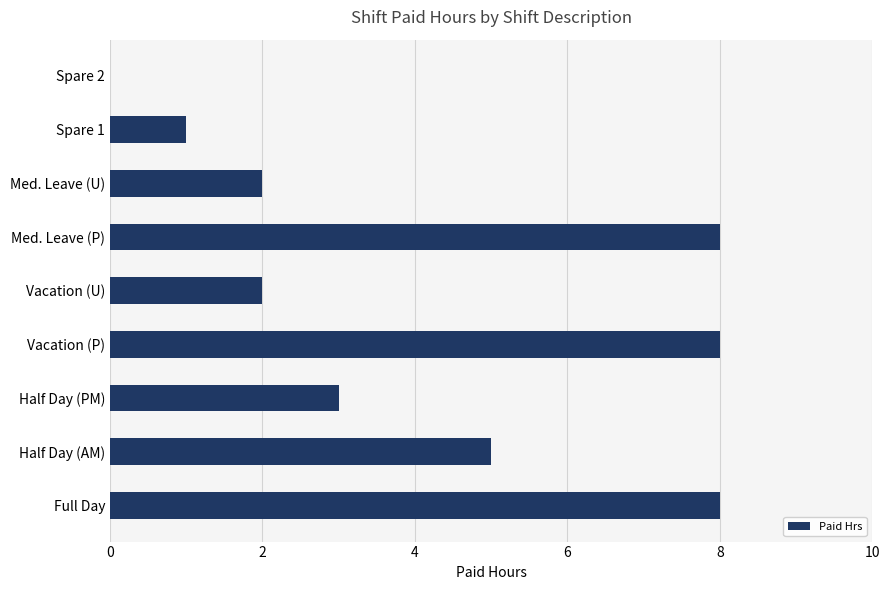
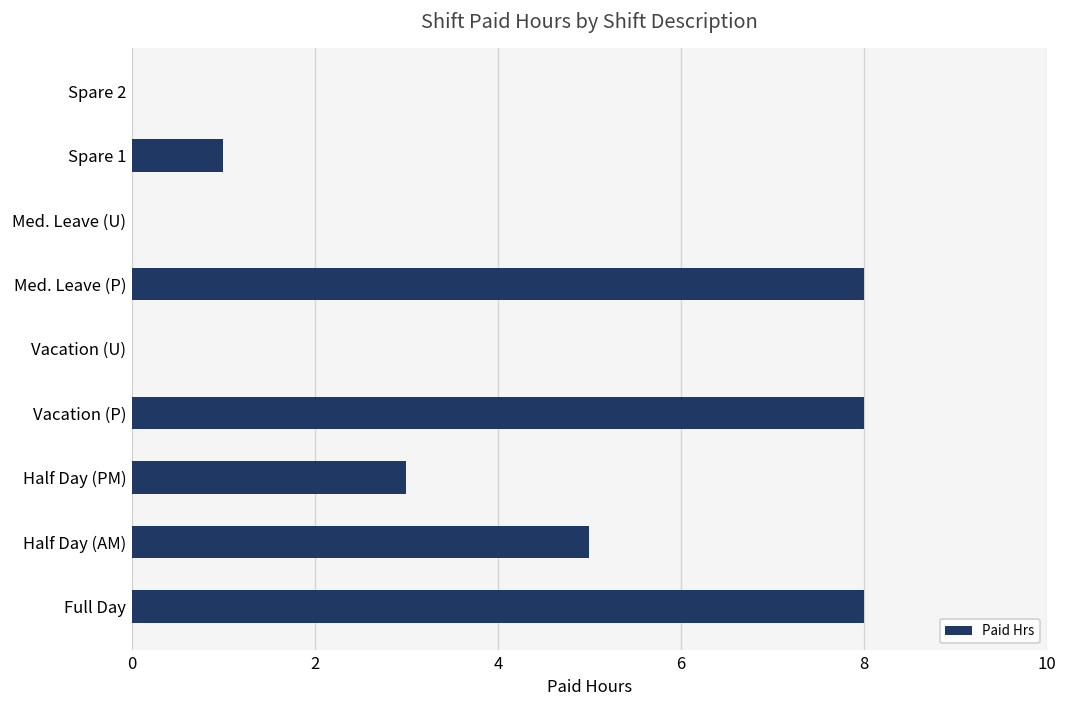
  {
    "Spare 2": 0,
    "Spare 1": 1,
-   "Med. Leave (U)": 2,
+   "Med. Leave (U)": 0,
    "Med. Leave (P)": 8,
-   "Vacation (U)": 2,
+   "Vacation (U)": 0,
    "Vacation (P)": 8,
    "Half Day (PM)": 3,
    "Half Day (AM)": 5,
    "Full Day": 8
  }
